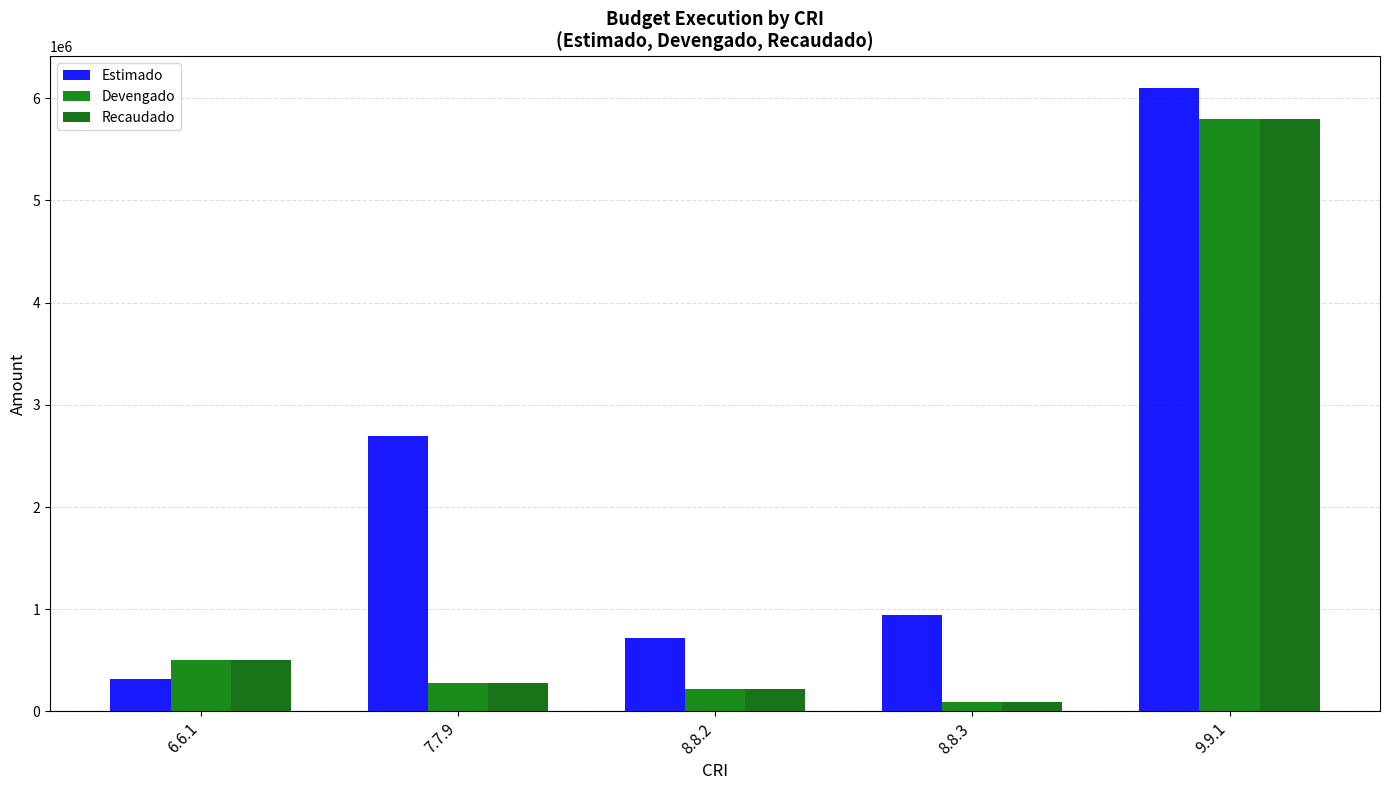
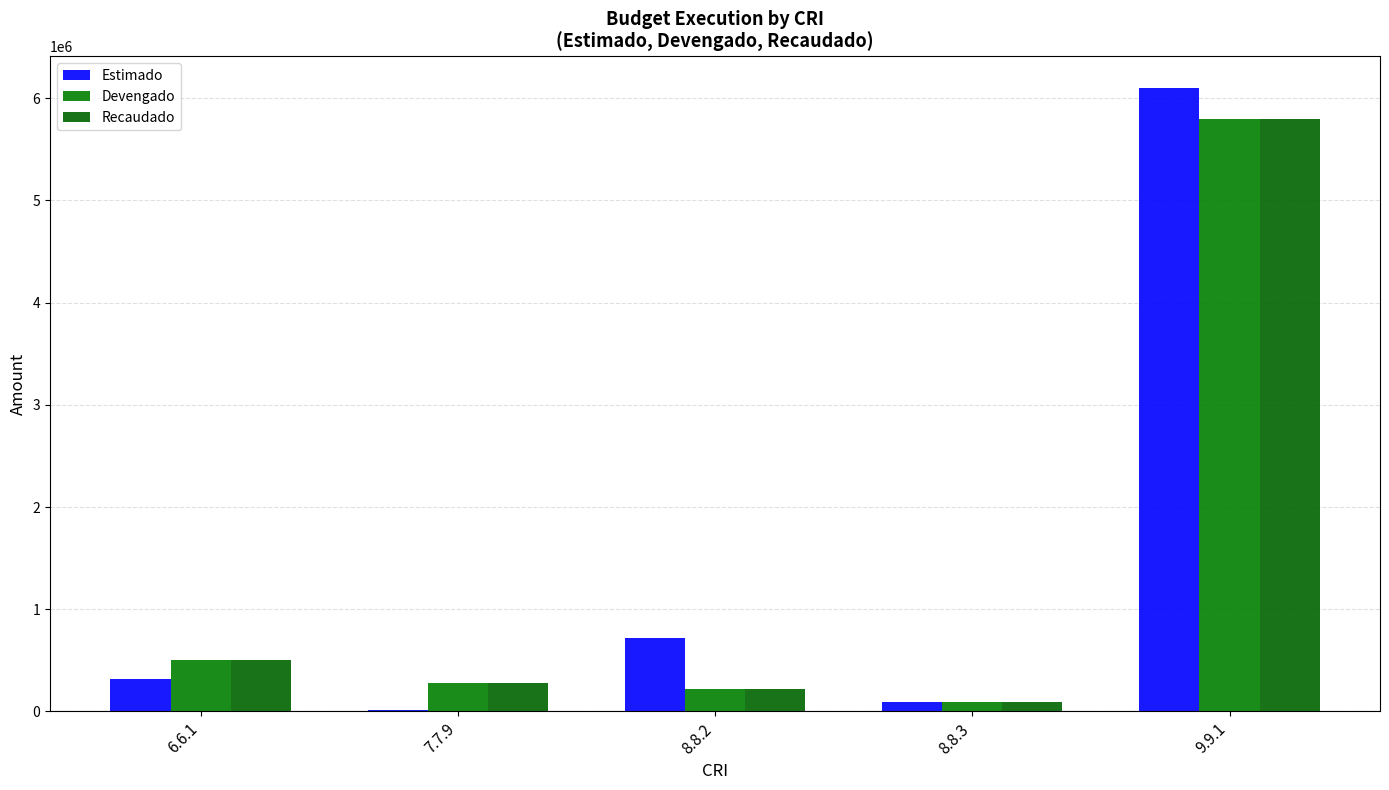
  {
    "Estimado": {
      "6.6.1": 320000,
-     "7.7.9": 2690000,
+     "7.7.9": 20000,
      "8.8.2": 720000,
-     "8.8.3": 950000,
+     "8.8.3": 90000,
      "9.9.1": 6100000
    }
  }
